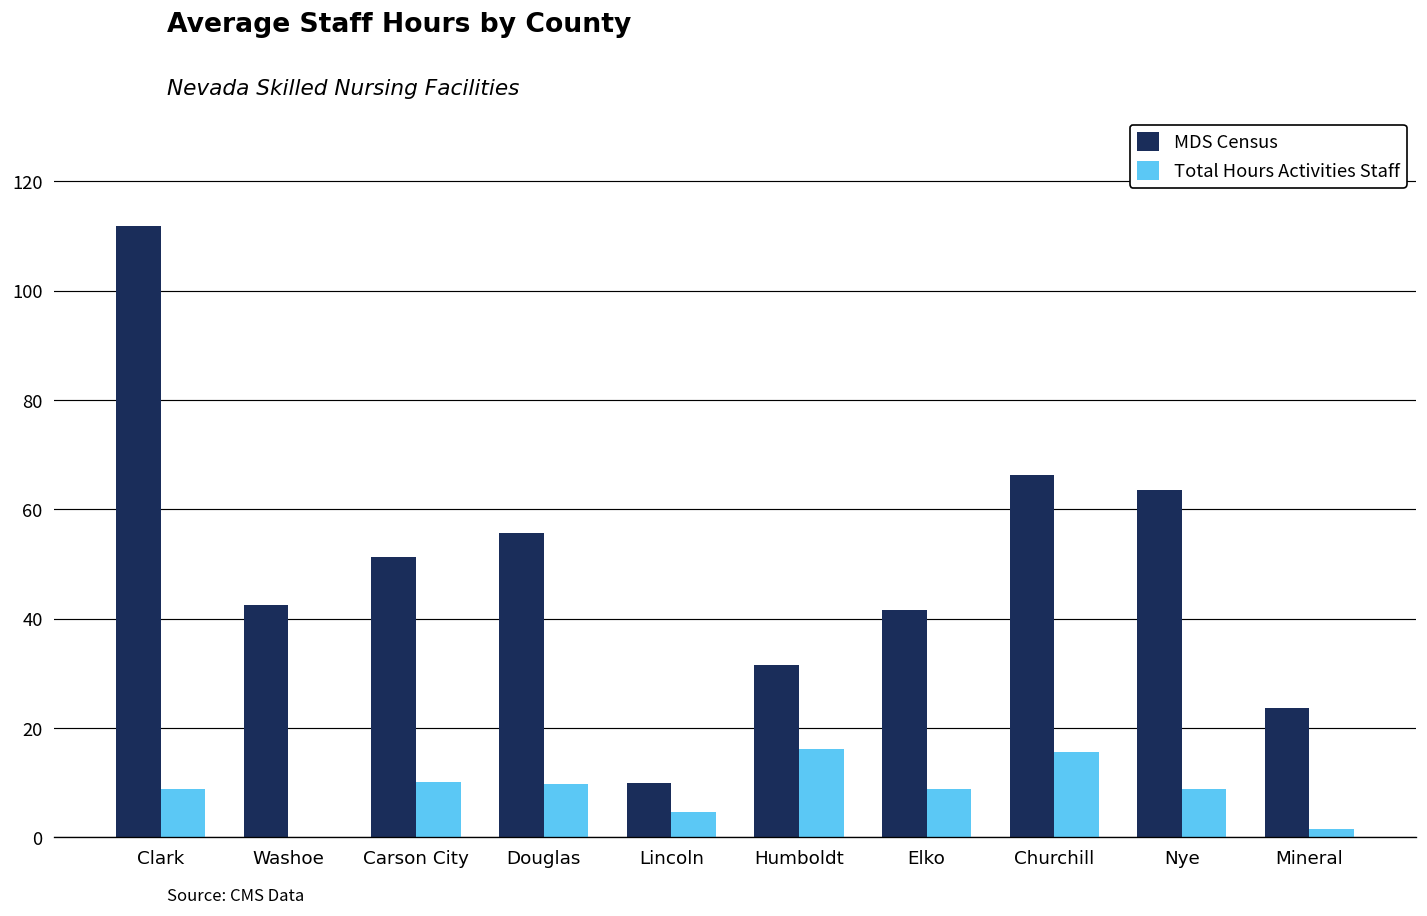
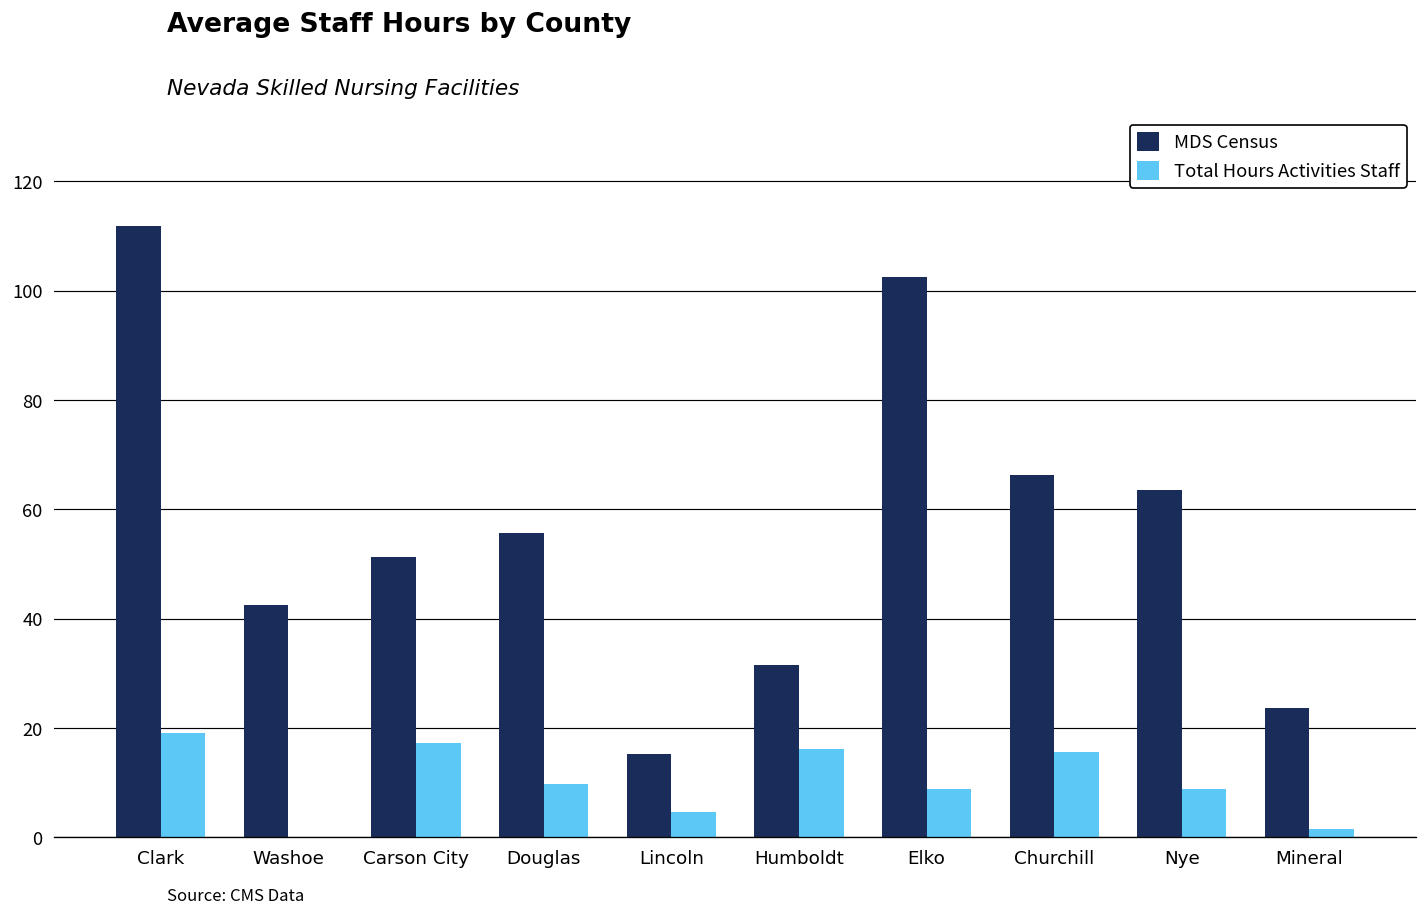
  {
    "MDS Census": {
      "Clark": 112,
      "Washoe": 42,
      "Carson City": 51,
      "Douglas": 56,
-     "Lincoln": 10,
+     "Lincoln": 15,
      "Humboldt": 31,
-     "Elko": 42,
+     "Elko": 103,
      "Churchill": 66,
      "Nye": 64,
      "Mineral": 24
    },
    "Total Hours Activities Staff": {
-     "Clark": 9,
+     "Clark": 19,
      "Washoe": 0,
-     "Carson City": 10,
+     "Carson City": 17,
      "Douglas": 10,
      "Lincoln": 5,
      "Humboldt": 16,
      "Elko": 9,
      "Churchill": 16,
      "Nye": 9,
      "Mineral": 2
    }
  }
